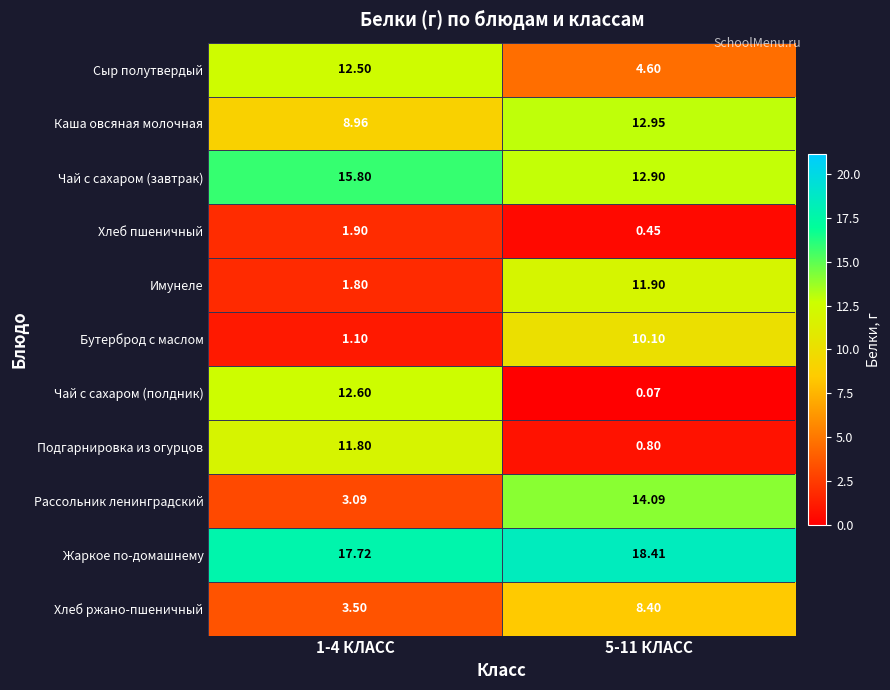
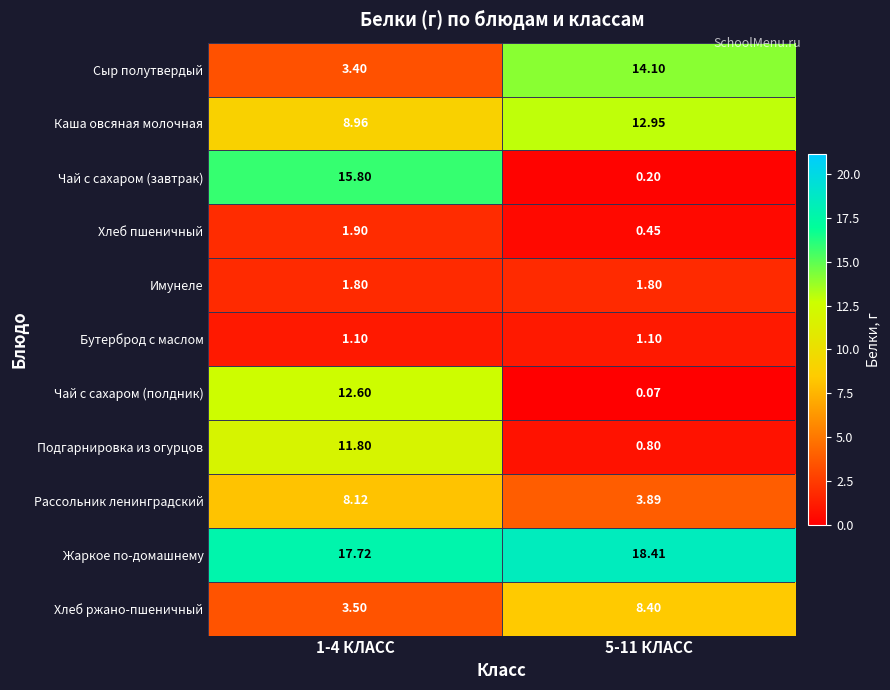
  {
    "Сыр полутвердый": {
-     "1-4 КЛАСС": 12.50,
-     "5-11 КЛАСС": 4.60
+     "1-4 КЛАСС": 3.40,
+     "5-11 КЛАСС": 14.10
    },
    "Каша овсяная молочная": {
      "1-4 КЛАСС": 8.96,
      "5-11 КЛАСС": 12.95
    },
    "Чай с сахаром (завтрак)": {
      "1-4 КЛАСС": 15.80,
-     "5-11 КЛАСС": 12.90
+     "5-11 КЛАСС": 0.20
    },
    "Хлеб пшеничный": {
      "1-4 КЛАСС": 1.90,
      "5-11 КЛАСС": 0.45
    },
    "Имунеле": {
      "1-4 КЛАСС": 1.80,
-     "5-11 КЛАСС": 11.90
+     "5-11 КЛАСС": 1.80
    },
    "Бутерброд с маслом": {
      "1-4 КЛАСС": 1.10,
-     "5-11 КЛАСС": 10.10
+     "5-11 КЛАСС": 1.10
    },
    "Чай с сахаром (полдник)": {
      "1-4 КЛАСС": 12.60,
      "5-11 КЛАСС": 0.07
    },
    "Подгарнировка из огурцов": {
      "1-4 КЛАСС": 11.80,
      "5-11 КЛАСС": 0.80
    },
    "Рассольник ленинградский": {
-     "1-4 КЛАСС": 3.09,
-     "5-11 КЛАСС": 14.09
+     "1-4 КЛАСС": 8.12,
+     "5-11 КЛАСС": 3.89
    },
    "Жаркое по-домашнему": {
      "1-4 КЛАСС": 17.72,
      "5-11 КЛАСС": 18.41
    },
    "Хлеб ржано-пшеничный": {
      "1-4 КЛАСС": 3.50,
      "5-11 КЛАСС": 8.40
    }
  }
